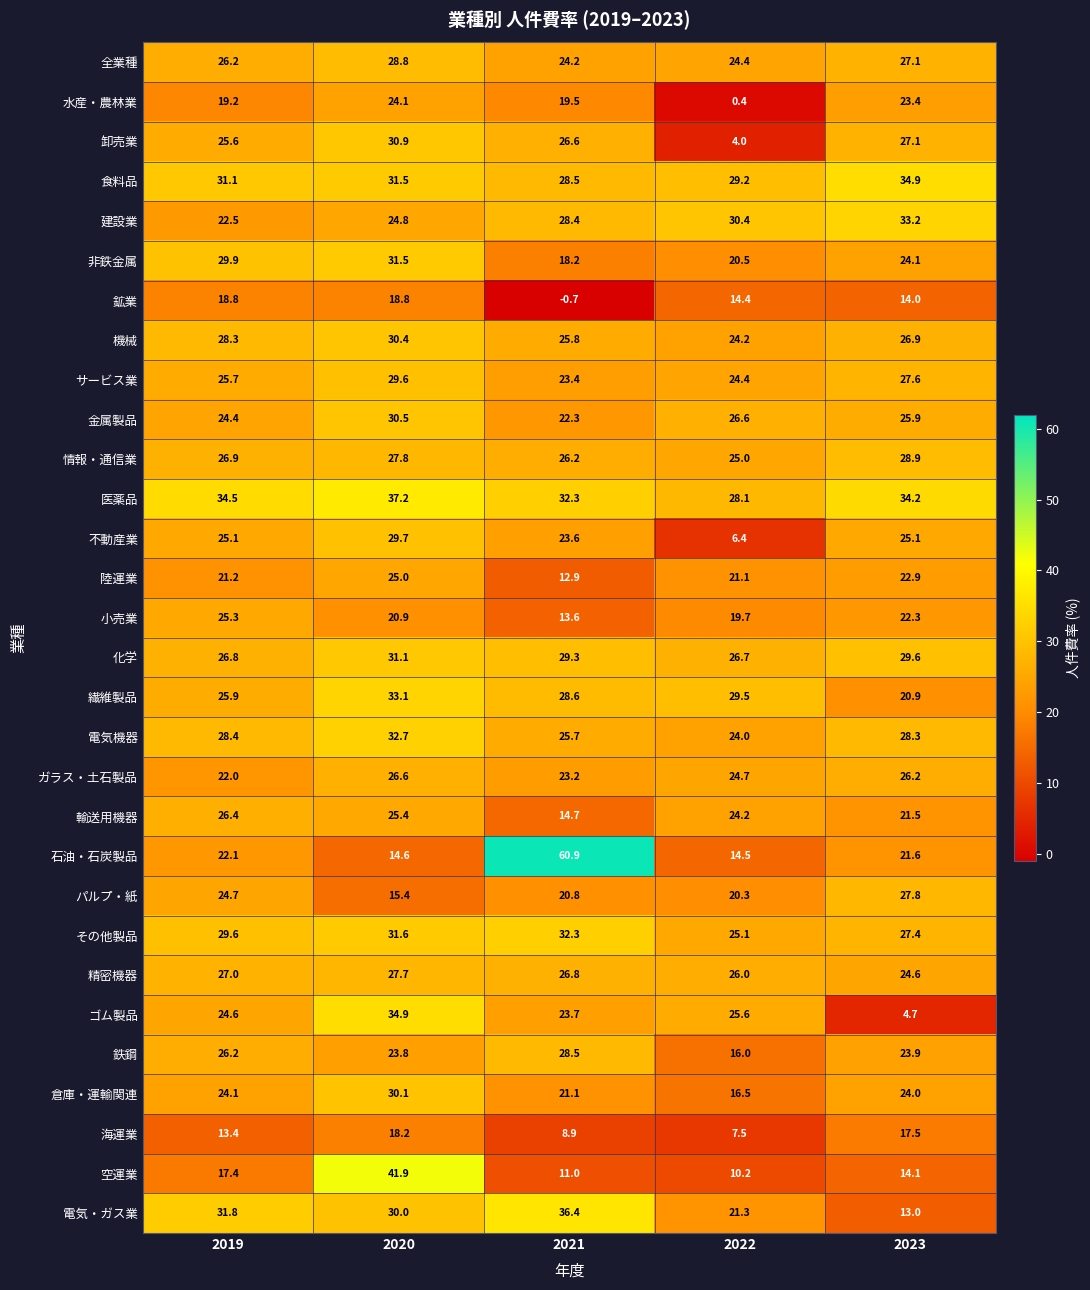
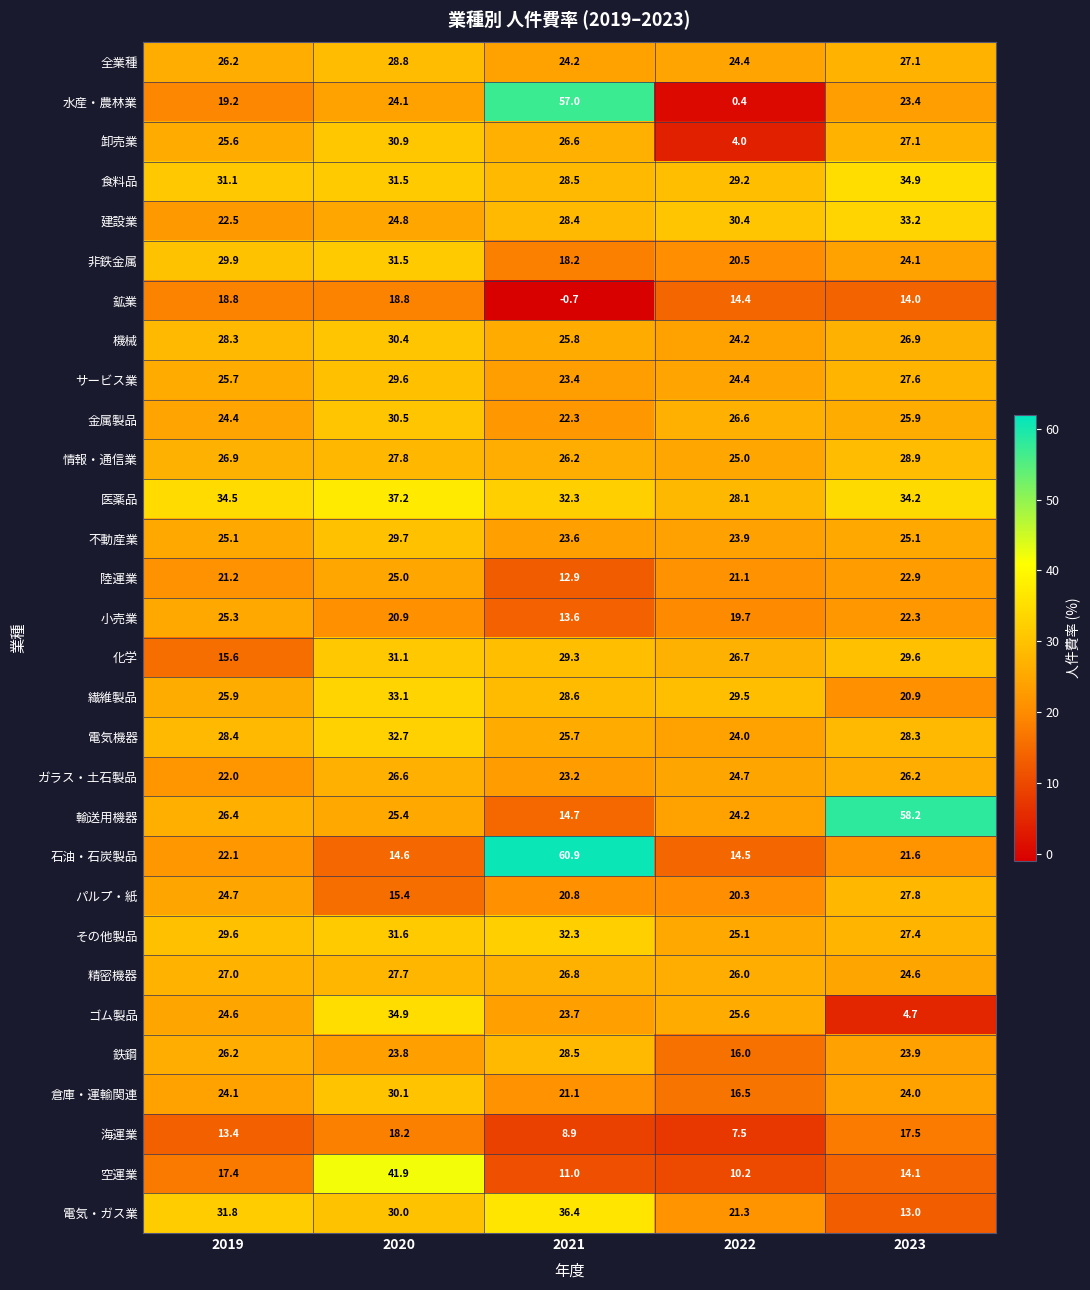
  {
    "全業種": {
      "2019": 26.2,
      "2020": 28.8,
      "2021": 24.2,
      "2022": 24.4,
      "2023": 27.1
    },
    "水産・農林業": {
      "2019": 19.2,
      "2020": 24.1,
-     "2021": 19.5,
+     "2021": 57.0,
      "2022": 0.4,
      "2023": 23.4
    },
    "卸売業": {
      "2019": 25.6,
      "2020": 30.9,
      "2021": 26.6,
      "2022": 4.0,
      "2023": 27.1
    },
    "食料品": {
      "2019": 31.1,
      "2020": 31.5,
      "2021": 28.5,
      "2022": 29.2,
      "2023": 34.9
    },
    "建設業": {
      "2019": 22.5,
      "2020": 24.8,
      "2021": 28.4,
      "2022": 30.4,
      "2023": 33.2
    },
    "非鉄金属": {
      "2019": 29.9,
      "2020": 31.5,
      "2021": 18.2,
      "2022": 20.5,
      "2023": 24.1
    },
    "鉱業": {
      "2019": 18.8,
      "2020": 18.8,
      "2021": -0.7,
      "2022": 14.4,
      "2023": 14.0
    },
    "機械": {
      "2019": 28.3,
      "2020": 30.4,
      "2021": 25.8,
      "2022": 24.2,
      "2023": 26.9
    },
    "サービス業": {
      "2019": 25.7,
      "2020": 29.6,
      "2021": 23.4,
      "2022": 24.4,
      "2023": 27.6
    },
    "金属製品": {
      "2019": 24.4,
      "2020": 30.5,
      "2021": 22.3,
      "2022": 26.6,
      "2023": 25.9
    },
    "情報・通信業": {
      "2019": 26.9,
      "2020": 27.8,
      "2021": 26.2,
      "2022": 25.0,
      "2023": 28.9
    },
    "医薬品": {
      "2019": 34.5,
      "2020": 37.2,
      "2021": 32.3,
      "2022": 28.1,
      "2023": 34.2
    },
    "不動産業": {
      "2019": 25.1,
      "2020": 29.7,
      "2021": 23.6,
-     "2022": 6.4,
+     "2022": 23.9,
      "2023": 25.1
    },
    "陸運業": {
      "2019": 21.2,
      "2020": 25.0,
      "2021": 12.9,
      "2022": 21.1,
      "2023": 22.9
    },
    "小売業": {
      "2019": 25.3,
      "2020": 20.9,
      "2021": 13.6,
      "2022": 19.7,
      "2023": 22.3
    },
    "化学": {
-     "2019": 26.8,
+     "2019": 15.6,
      "2020": 31.1,
      "2021": 29.3,
      "2022": 26.7,
      "2023": 29.6
    },
    "繊維製品": {
      "2019": 25.9,
      "2020": 33.1,
      "2021": 28.6,
      "2022": 29.5,
      "2023": 20.9
    },
    "電気機器": {
      "2019": 28.4,
      "2020": 32.7,
      "2021": 25.7,
      "2022": 24.0,
      "2023": 28.3
    },
    "ガラス・土石製品": {
      "2019": 22.0,
      "2020": 26.6,
      "2021": 23.2,
      "2022": 24.7,
      "2023": 26.2
    },
    "輸送用機器": {
      "2019": 26.4,
      "2020": 25.4,
      "2021": 14.7,
      "2022": 24.2,
-     "2023": 21.5
+     "2023": 58.2
    },
    "石油・石炭製品": {
      "2019": 22.1,
      "2020": 14.6,
      "2021": 60.9,
      "2022": 14.5,
      "2023": 21.6
    },
    "パルプ・紙": {
      "2019": 24.7,
      "2020": 15.4,
      "2021": 20.8,
      "2022": 20.3,
      "2023": 27.8
    },
    "その他製品": {
      "2019": 29.6,
      "2020": 31.6,
      "2021": 32.3,
      "2022": 25.1,
      "2023": 27.4
    },
    "精密機器": {
      "2019": 27.0,
      "2020": 27.7,
      "2021": 26.8,
      "2022": 26.0,
      "2023": 24.6
    },
    "ゴム製品": {
      "2019": 24.6,
      "2020": 34.9,
      "2021": 23.7,
      "2022": 25.6,
      "2023": 4.7
    },
    "鉄鋼": {
      "2019": 26.2,
      "2020": 23.8,
      "2021": 28.5,
      "2022": 16.0,
      "2023": 23.9
    },
    "倉庫・運輸関連": {
      "2019": 24.1,
      "2020": 30.1,
      "2021": 21.1,
      "2022": 16.5,
      "2023": 24.0
    },
    "海運業": {
      "2019": 13.4,
      "2020": 18.2,
      "2021": 8.9,
      "2022": 7.5,
      "2023": 17.5
    },
    "空運業": {
      "2019": 17.4,
      "2020": 41.9,
      "2021": 11.0,
      "2022": 10.2,
      "2023": 14.1
    },
    "電気・ガス業": {
      "2019": 31.8,
      "2020": 30.0,
      "2021": 36.4,
      "2022": 21.3,
      "2023": 13.0
    }
  }
